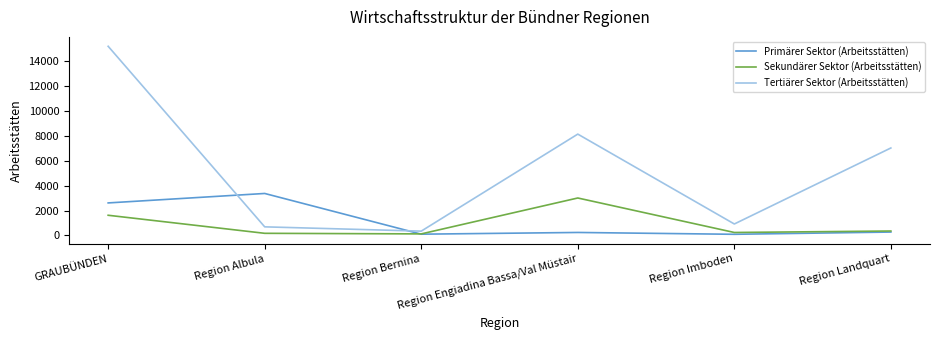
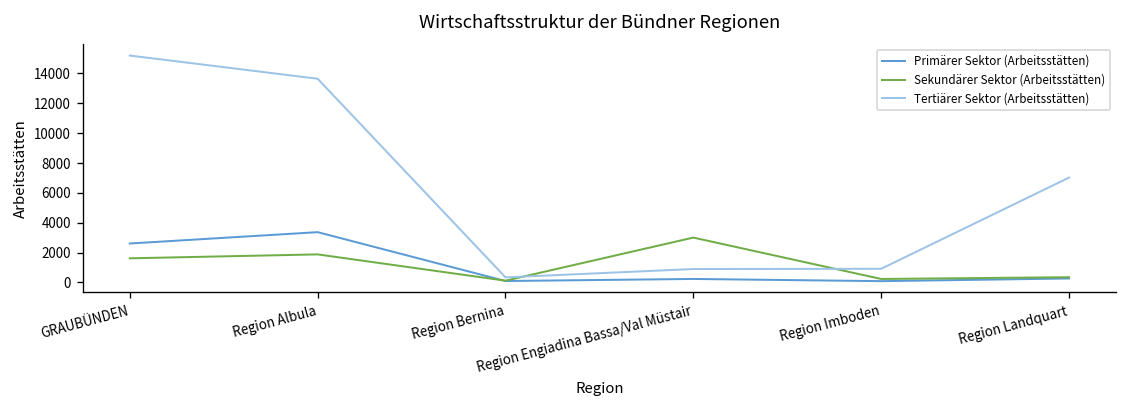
  {
    "Primärer Sektor (Arbeitsstätten)": {
      "GRAUBÜNDEN": 2600,
      "Region Albula": 3400,
      "Region Engiadina Bassa/Val Müstair": 200
    },
    "Sekundärer Sektor (Arbeitsstätten)": {
      "GRAUBÜNDEN": 1600,
-     "Region Albula": 200,
+     "Region Albula": 1900,
      "Region Engiadina Bassa/Val Müstair": 3000
    },
    "Tertiärer Sektor (Arbeitsstätten)": {
      "GRAUBÜNDEN": 15200,
-     "Region Albula": 700,
+     "Region Albula": 13600,
      "Region Bernina": 300,
-     "Region Engiadina Bassa/Val Müstair": 8100,
+     "Region Engiadina Bassa/Val Müstair": 900,
      "Region Imboden": 900,
      "Region Landquart": 7000
    }
  }
